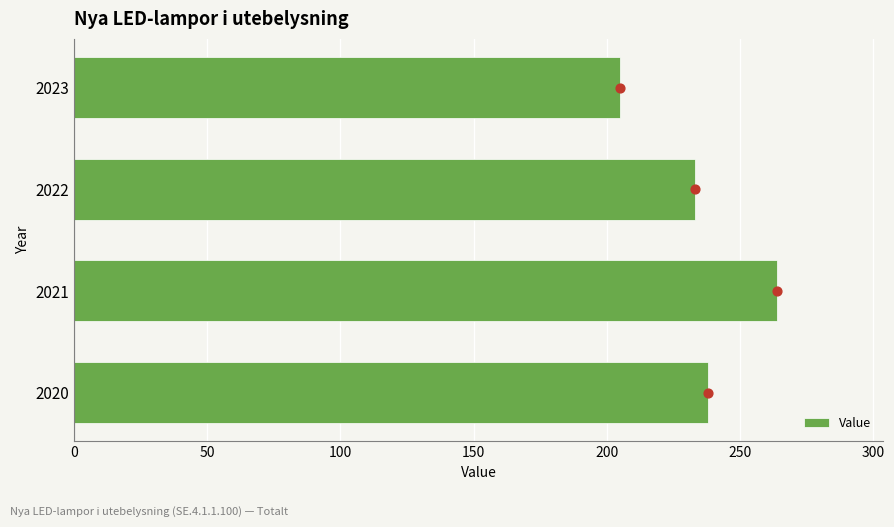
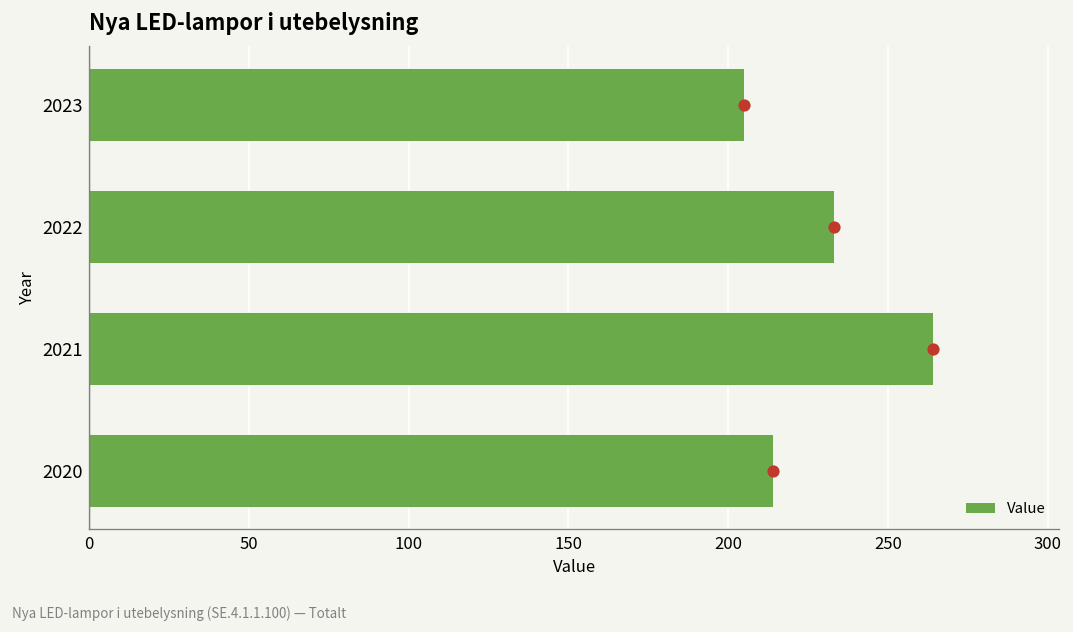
  {
    "2023": 205,
    "2022": 233,
    "2021": 264,
-   "2020": 238
+   "2020": 214
  }
